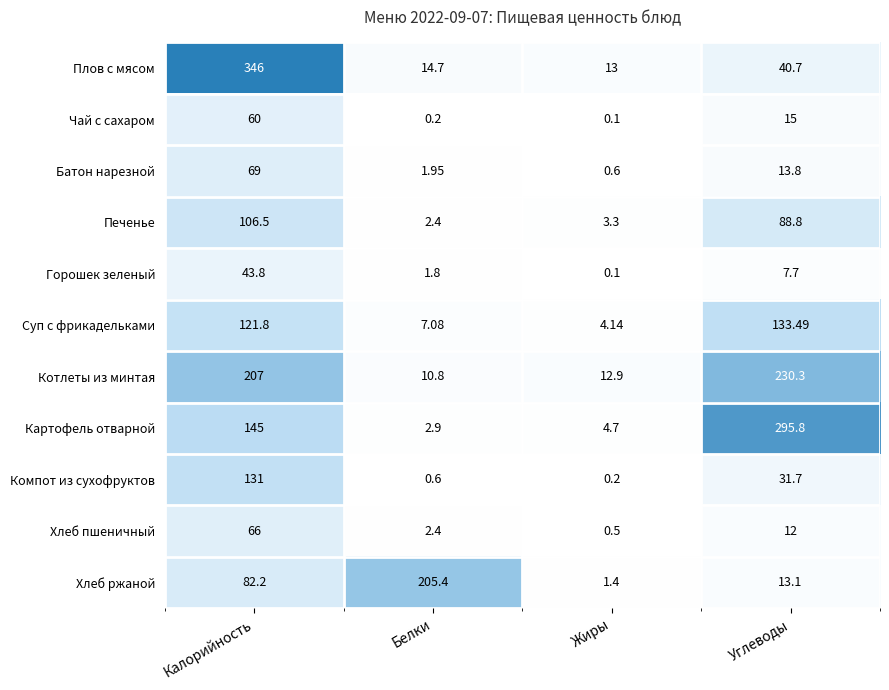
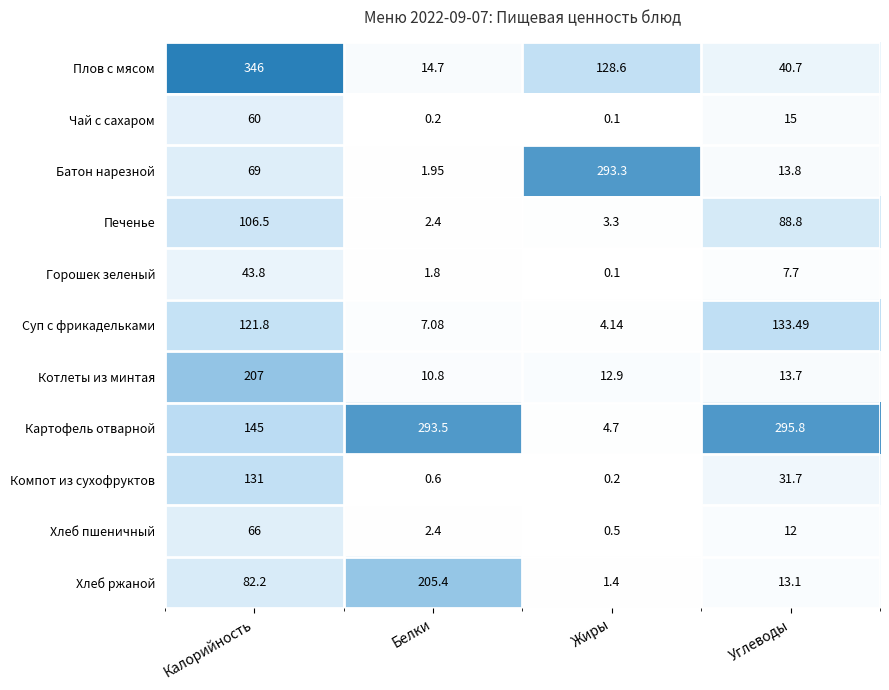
  {
    "Плов с мясом": {
      "Калорийность": 346,
      "Белки": 14.7,
-     "Жиры": 13,
+     "Жиры": 128.6,
      "Углеводы": 40.7
    },
    "Чай с сахаром": {
      "Калорийность": 60,
      "Белки": 0.2,
      "Жиры": 0.1,
      "Углеводы": 15
    },
    "Батон нарезной": {
      "Калорийность": 69,
      "Белки": 1.95,
-     "Жиры": 0.6,
+     "Жиры": 293.3,
      "Углеводы": 13.8
    },
    "Печенье": {
      "Калорийность": 106.5,
      "Белки": 2.4,
      "Жиры": 3.3,
      "Углеводы": 88.8
    },
    "Горошек зеленый": {
      "Калорийность": 43.8,
      "Белки": 1.8,
      "Жиры": 0.1,
      "Углеводы": 7.7
    },
    "Суп с фрикадельками": {
      "Калорийность": 121.8,
      "Белки": 7.08,
      "Жиры": 4.14,
      "Углеводы": 133.49
    },
    "Котлеты из минтая": {
      "Калорийность": 207,
      "Белки": 10.8,
      "Жиры": 12.9,
-     "Углеводы": 230.3
+     "Углеводы": 13.7
    },
    "Картофель отварной": {
      "Калорийность": 145,
-     "Белки": 2.9,
+     "Белки": 293.5,
      "Жиры": 4.7,
      "Углеводы": 295.8
    },
    "Компот из сухофруктов": {
      "Калорийность": 131,
      "Белки": 0.6,
      "Жиры": 0.2,
      "Углеводы": 31.7
    },
    "Хлеб пшеничный": {
      "Калорийность": 66,
      "Белки": 2.4,
      "Жиры": 0.5,
      "Углеводы": 12
    },
    "Хлеб ржаной": {
      "Калорийность": 82.2,
      "Белки": 205.4,
      "Жиры": 1.4,
      "Углеводы": 13.1
    }
  }
